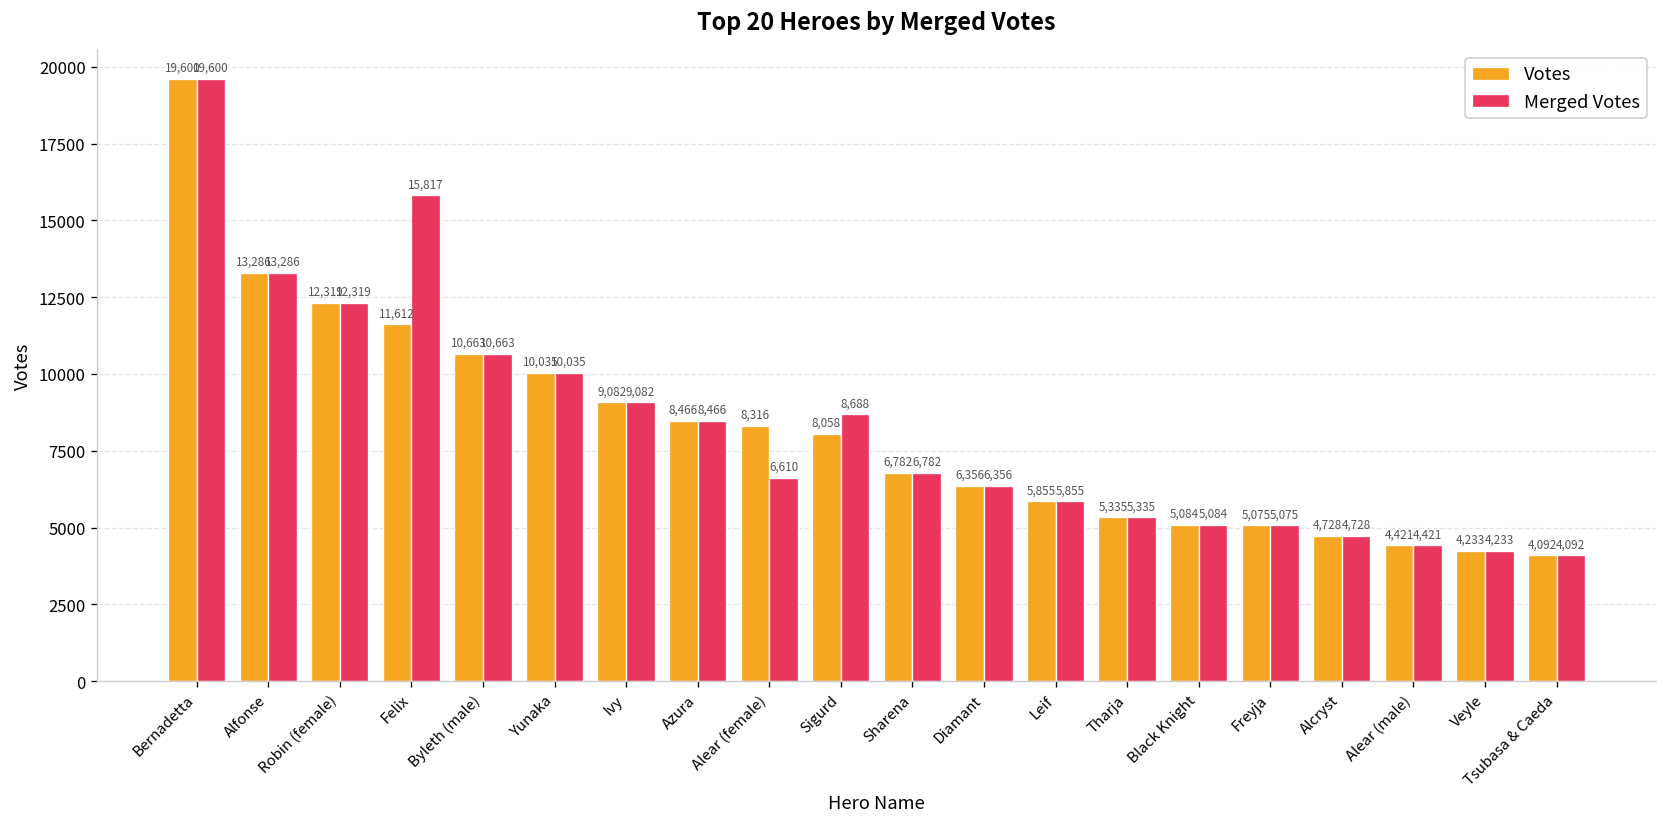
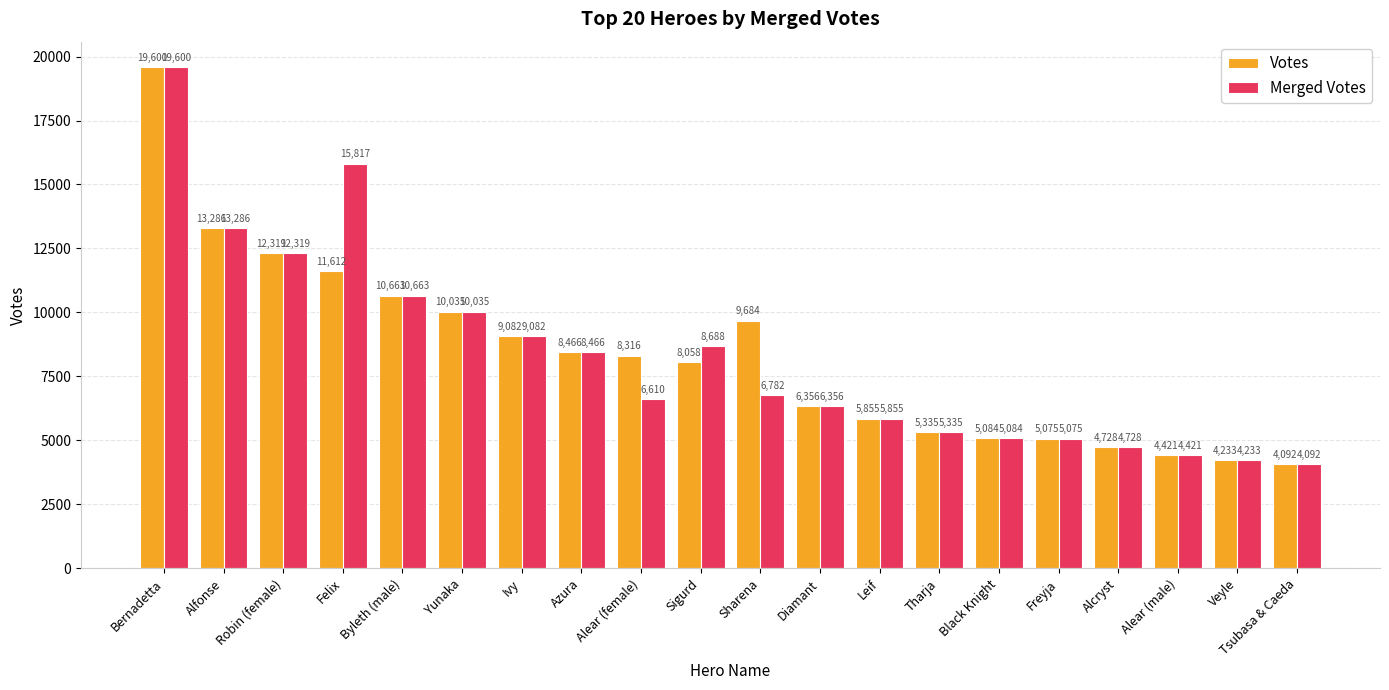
  {
    "Votes": {
      "Felix": "11,612",
      "Ivy": "9,082",
      "Azura": "8,466",
      "Alear (female)": "8,316",
      "Sigurd": "8,058",
-     "Sharena": "6,782",
+     "Sharena": "9,684",
      "Diamant": "6,356",
      "Leif": "5,855",
      "Tharja": "5,335",
      "Black Knight": "5,084",
      "Freyja": "5,075",
      "Alcryst": "4,728",
      "Alear (male)": "4,421",
      "Veyle": "4,233",
      "Tsubasa & Caeda": "4,092"
    },
    "Merged Votes": {
      "Felix": "15,817",
      "Ivy": "9,082",
      "Azura": "8,466",
      "Alear (female)": "6,610",
      "Sigurd": "8,688",
      "Sharena": "6,782",
      "Diamant": "6,356",
      "Leif": "5,855",
      "Tharja": "5,335",
      "Black Knight": "5,084",
      "Freyja": "5,075",
      "Alcryst": "4,728",
      "Alear (male)": "4,421",
      "Veyle": "4,233",
      "Tsubasa & Caeda": "4,092"
    }
  }
